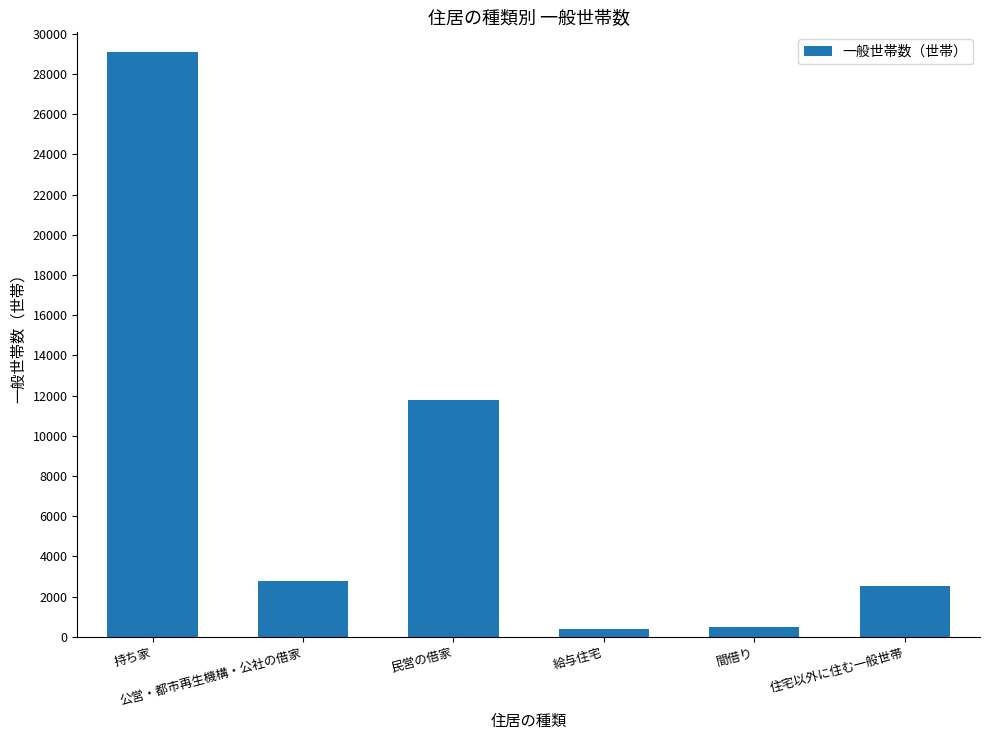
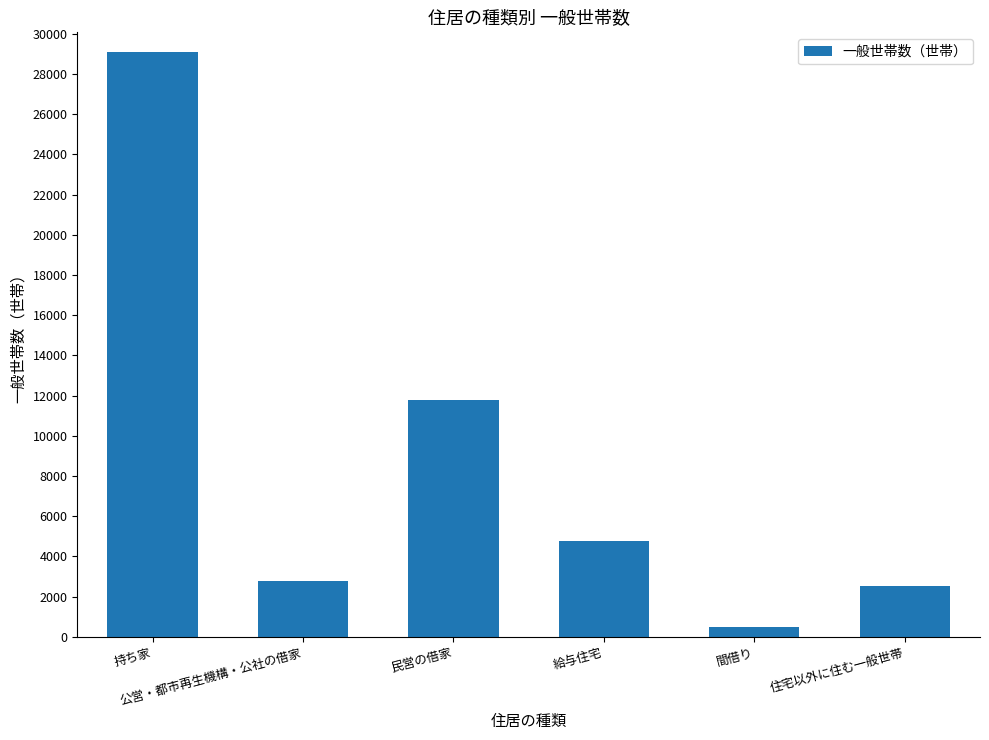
  {
    "持ち家": 29100,
    "公営・都市再生機構・公社の借家": 2800,
    "民営の借家": 11800,
-   "給与住宅": 400,
+   "給与住宅": 4700,
    "間借り": 500,
    "住宅以外に住む一般世帯": 2500
  }
